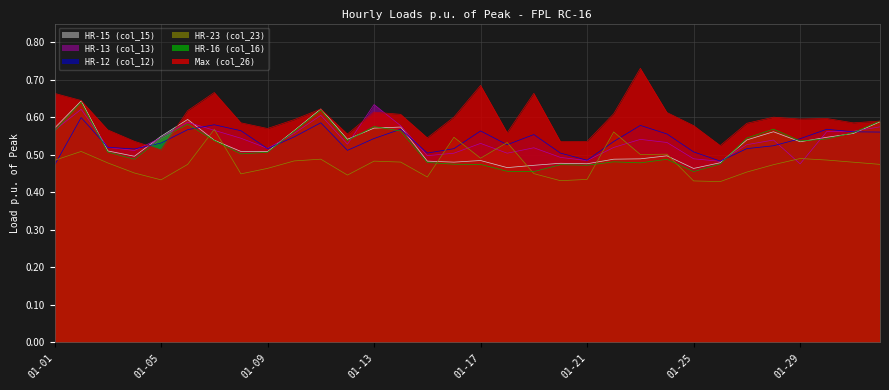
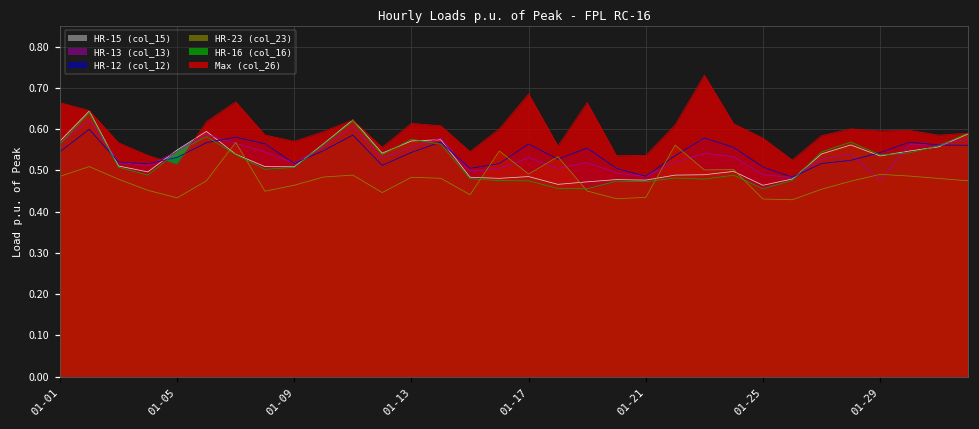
  {
    "HR-15 (col_15)": {
      "01-25": 0.46
    },
    "HR-13 (col_13)": {
-     "01-13": 0.63,
+     "01-13": 0.56,
      "01-17": 0.53,
      "01-25": 0.49,
      "01-29": 0.48
    },
    "HR-12 (col_12)": {
-     "01-01": 0.47,
+     "01-01": 0.55,
      "01-05": 0.53,
      "01-13": 0.54,
      "01-17": 0.56,
      "01-25": 0.51
    },
    "HR-23 (col_23)": {
      "01-01": 0.49,
      "01-05": 0.43,
      "01-09": 0.46,
      "01-13": 0.48,
      "01-21": 0.43,
      "01-25": 0.43,
      "01-29": 0.49
    },
    "HR-16 (col_16)": {
      "01-17": 0.47,
      "01-25": 0.46
    },
    "Max (col_26)": {
      "01-01": 0.66,
      "01-05": 0.51,
      "01-09": 0.57,
      "01-13": 0.61,
      "01-17": 0.69,
      "01-21": 0.54,
      "01-25": 0.58,
      "01-29": 0.60
    }
  }
